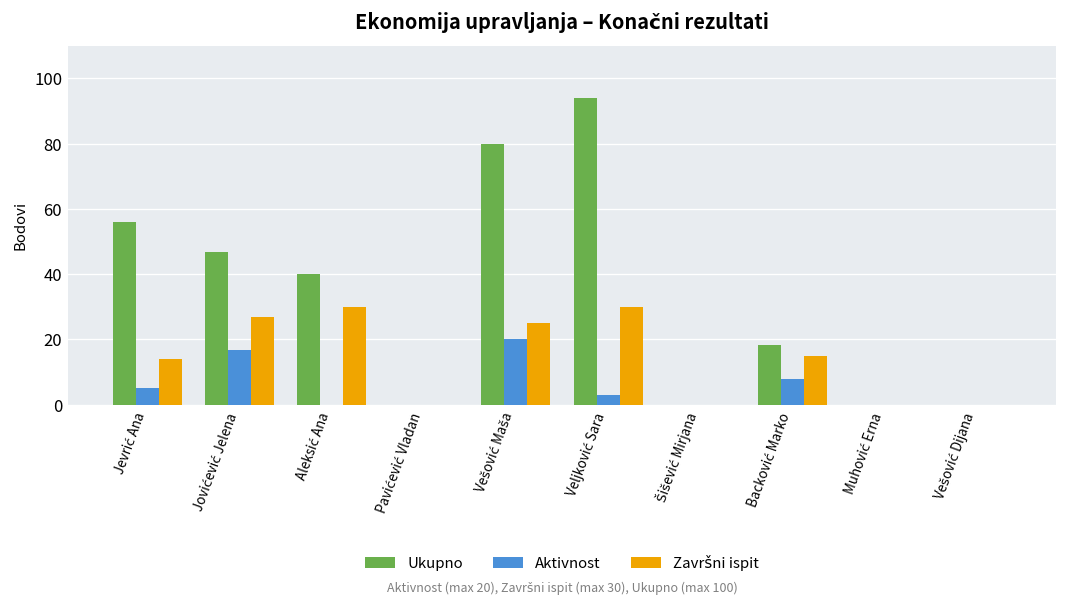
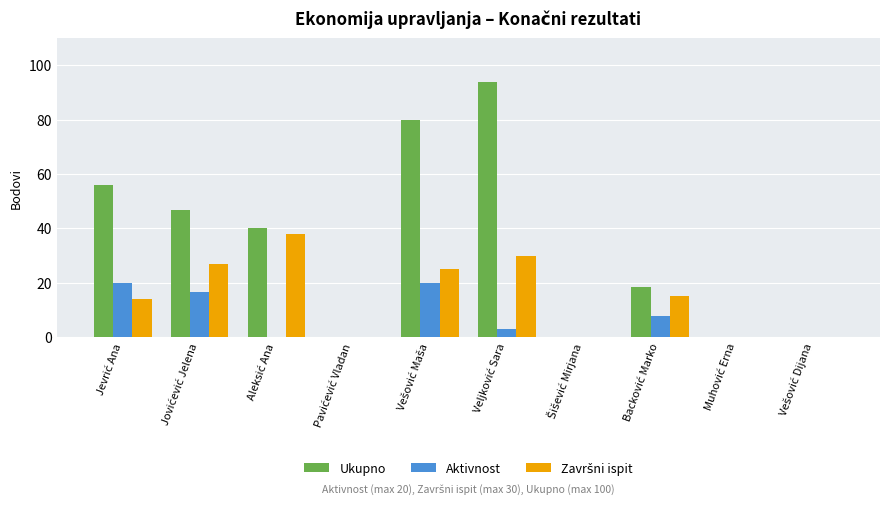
  {
    "Ukupno": {
      "Jevrić Ana": 56,
      "Jovićević Jelena": 47,
      "Aleksić Ana": 40,
      "Pavićević Vladan": 0,
      "Vešović Maša": 80,
      "Veljković Sara": 94,
      "Šišević Mirjana": 0,
      "Backović Marko": 18,
      "Muhović Erna": 0,
      "Vešović Dijana": 0
    },
    "Aktivnost": {
-     "Jevrić Ana": 5,
+     "Jevrić Ana": 20,
      "Jovićević Jelena": 17,
      "Aleksić Ana": 0,
      "Pavićević Vladan": 0,
      "Vešović Maša": 20,
      "Veljković Sara": 3,
      "Šišević Mirjana": 0,
      "Backović Marko": 8,
      "Muhović Erna": 0,
      "Vešović Dijana": 0
    },
    "Završni ispit": {
      "Jevrić Ana": 14,
      "Jovićević Jelena": 27,
-     "Aleksić Ana": 30,
+     "Aleksić Ana": 38,
      "Pavićević Vladan": 0,
      "Vešović Maša": 25,
      "Veljković Sara": 30,
      "Šišević Mirjana": 0,
      "Backović Marko": 15,
      "Muhović Erna": 0,
      "Vešović Dijana": 0
    }
  }
